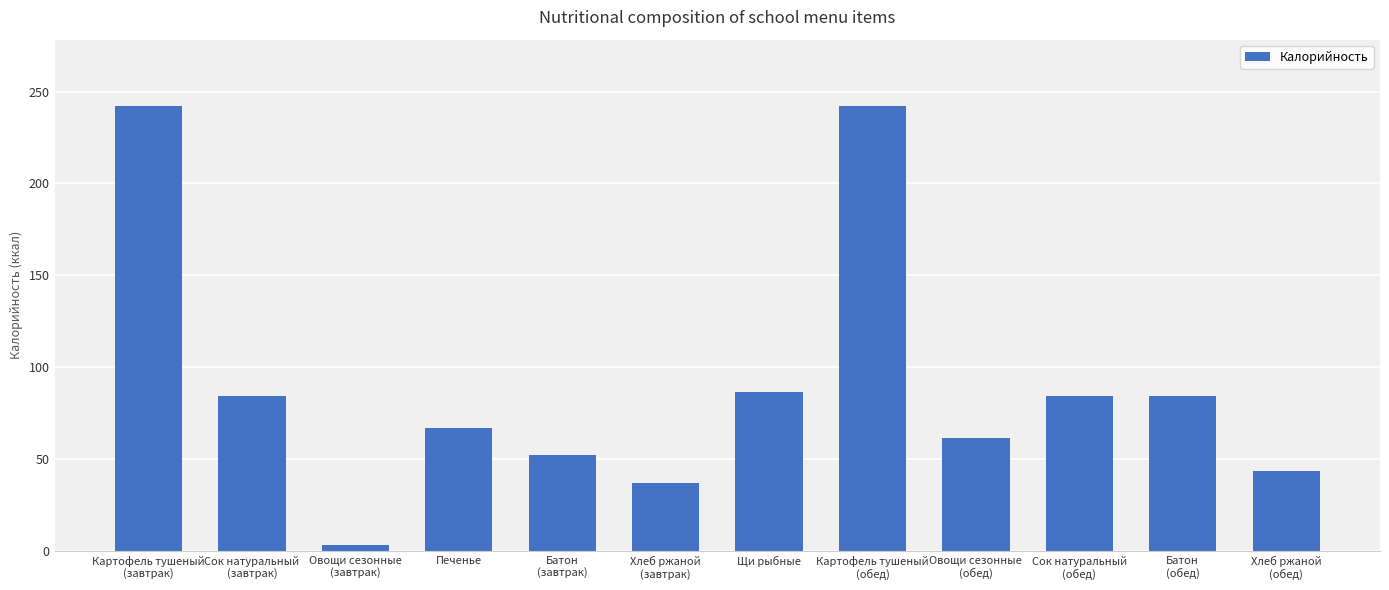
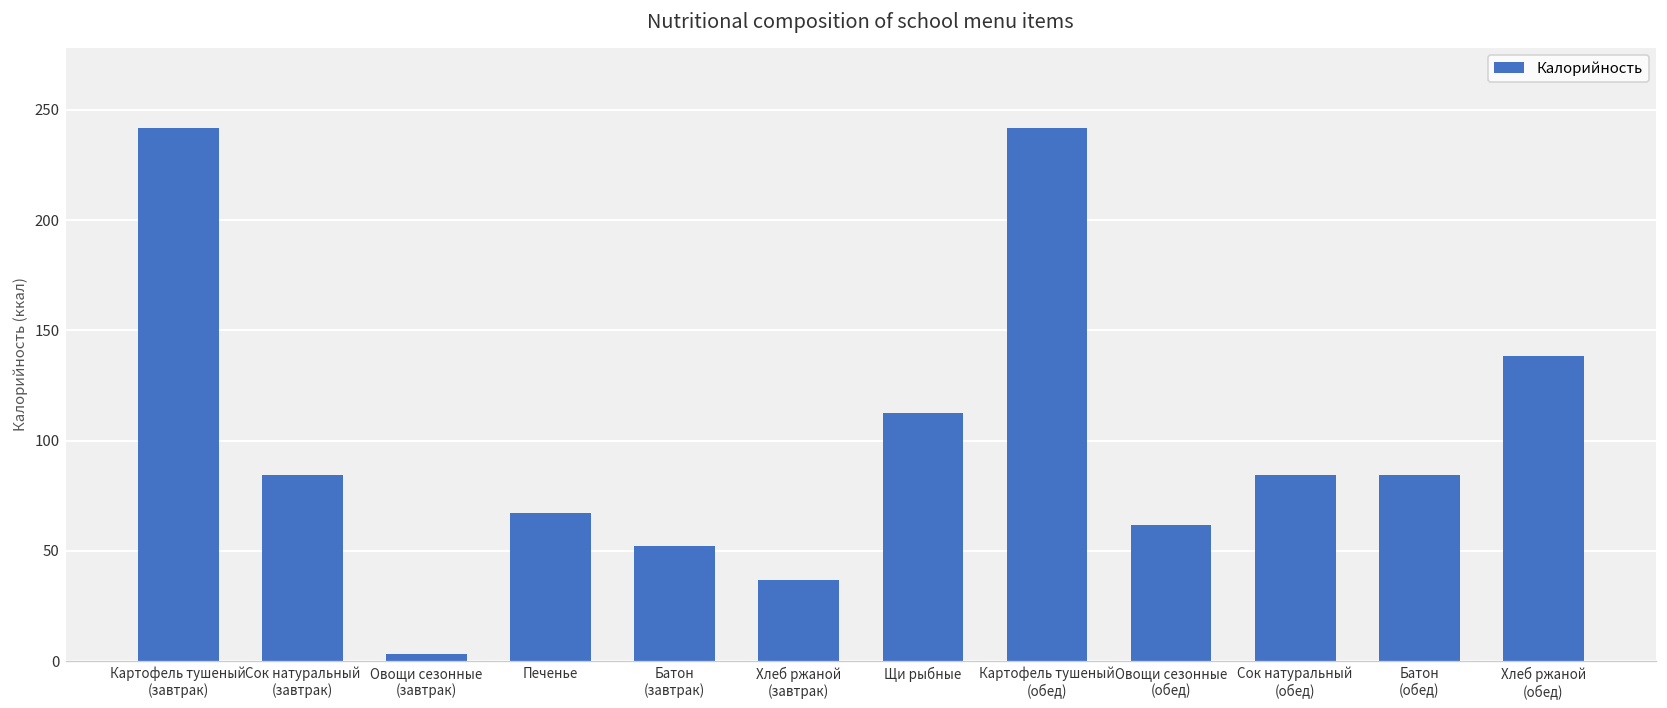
  {
    "Картофель тушеный (завтрак)": 242,
    "Сок натуральный (завтрак)": 84,
    "Овощи сезонные (завтрак)": 3,
    "Печенье": 67,
    "Батон (завтрак)": 52,
    "Хлеб ржаной (завтрак)": 37,
-   "Щи рыбные": 86,
+   "Щи рыбные": 113,
    "Картофель тушеный (обед)": 242,
    "Овощи сезонные (обед)": 62,
    "Сок натуральный (обед)": 84,
    "Батон (обед)": 84,
-   "Хлеб ржаной (обед)": 44
+   "Хлеб ржаной (обед)": 139
  }
